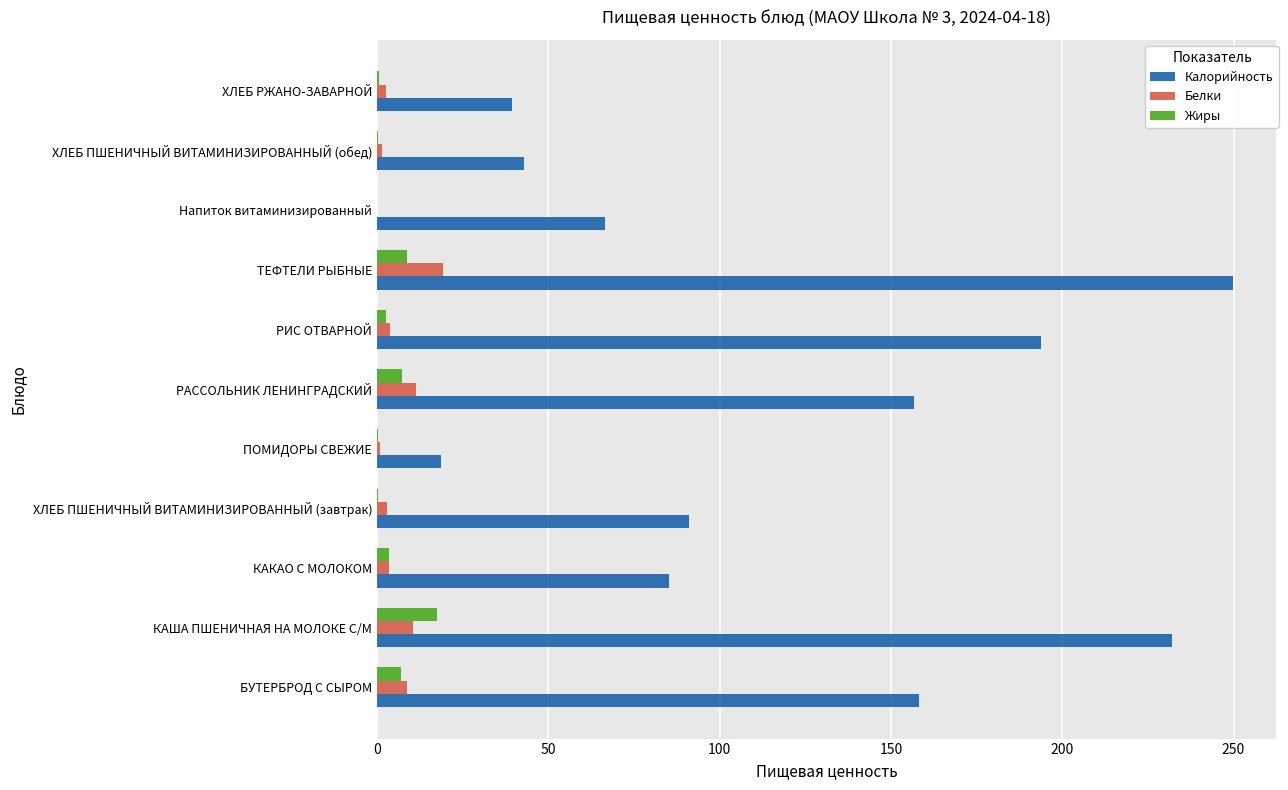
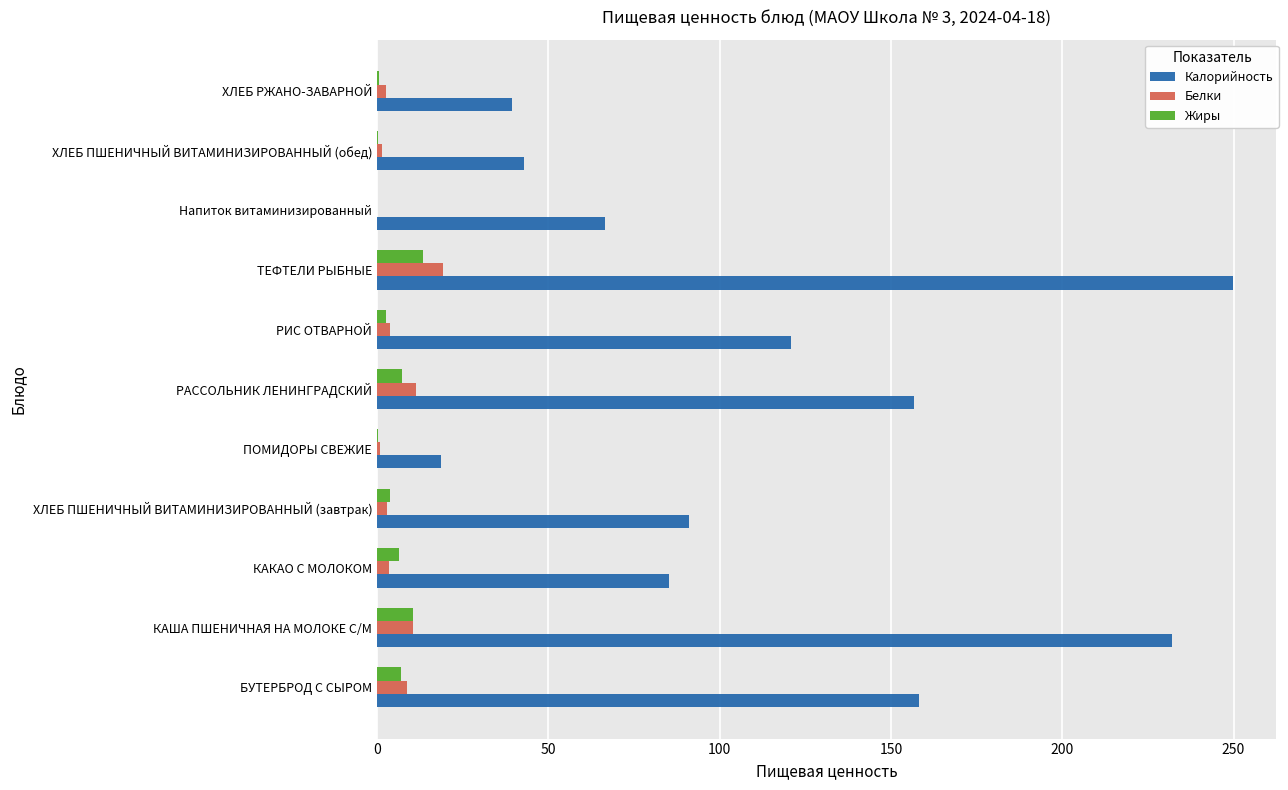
  {
    "Калорийность": {
      "ХЛЕБ РЖАНО-ЗАВАРНОЙ": 40,
      "ХЛЕБ ПШЕНИЧНЫЙ ВИТАМИНИЗИРОВАННЫЙ (обед)": 43,
      "Напиток витаминизированный": 67,
      "ТЕФТЕЛИ РЫБНЫЕ": 250,
-     "РИС ОТВАРНОЙ": 194,
+     "РИС ОТВАРНОЙ": 121,
      "РАССОЛЬНИК ЛЕНИНГРАДСКИЙ": 157,
      "ПОМИДОРЫ СВЕЖИЕ": 19,
      "ХЛЕБ ПШЕНИЧНЫЙ ВИТАМИНИЗИРОВАННЫЙ (завтрак)": 91,
      "КАКАО С МОЛОКОМ": 85,
      "КАША ПШЕНИЧНАЯ НА МОЛОКЕ С/М": 232,
      "БУТЕРБРОД С СЫРОМ": 158
    },
    "Белки": {
      "ХЛЕБ РЖАНО-ЗАВАРНОЙ": 3,
      "ХЛЕБ ПШЕНИЧНЫЙ ВИТАМИНИЗИРОВАННЫЙ (обед)": 1,
      "Напиток витаминизированный": 0,
      "ТЕФТЕЛИ РЫБНЫЕ": 19,
      "РИС ОТВАРНОЙ": 4,
      "РАССОЛЬНИК ЛЕНИНГРАДСКИЙ": 11,
      "ПОМИДОРЫ СВЕЖИЕ": 1,
      "ХЛЕБ ПШЕНИЧНЫЙ ВИТАМИНИЗИРОВАННЫЙ (завтрак)": 3,
      "КАКАО С МОЛОКОМ": 4,
      "КАША ПШЕНИЧНАЯ НА МОЛОКЕ С/М": 10,
      "БУТЕРБРОД С СЫРОМ": 9
    },
    "Жиры": {
      "Напиток витаминизированный": 0,
-     "ТЕФТЕЛИ РЫБНЫЕ": 9,
+     "ТЕФТЕЛИ РЫБНЫЕ": 13,
      "РИС ОТВАРНОЙ": 3,
      "РАССОЛЬНИК ЛЕНИНГРАДСКИЙ": 7,
-     "ХЛЕБ ПШЕНИЧНЫЙ ВИТАМИНИЗИРОВАННЫЙ (завтрак)": 0,
-     "КАКАО С МОЛОКОМ": 3,
-     "КАША ПШЕНИЧНАЯ НА МОЛОКЕ С/М": 17,
+     "ХЛЕБ ПШЕНИЧНЫЙ ВИТАМИНИЗИРОВАННЫЙ (завтрак)": 4,
+     "КАКАО С МОЛОКОМ": 6,
+     "КАША ПШЕНИЧНАЯ НА МОЛОКЕ С/М": 11,
      "БУТЕРБРОД С СЫРОМ": 7
    }
  }
